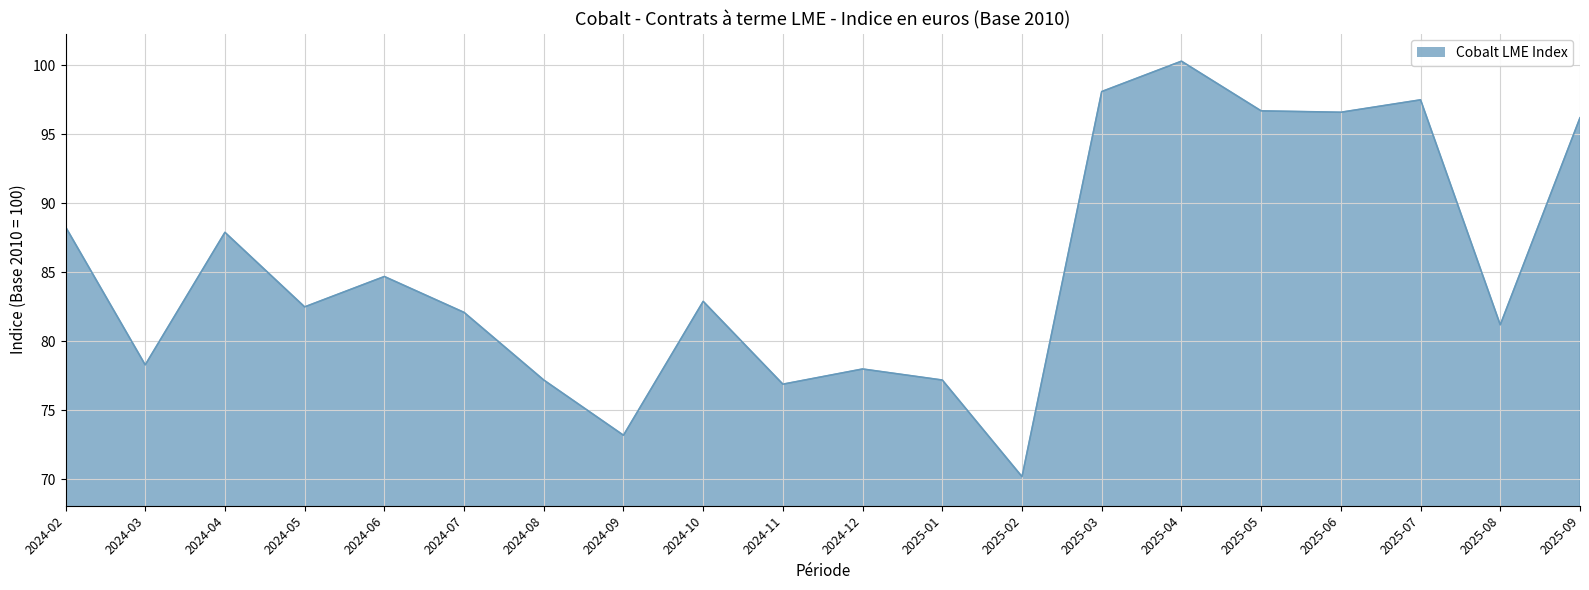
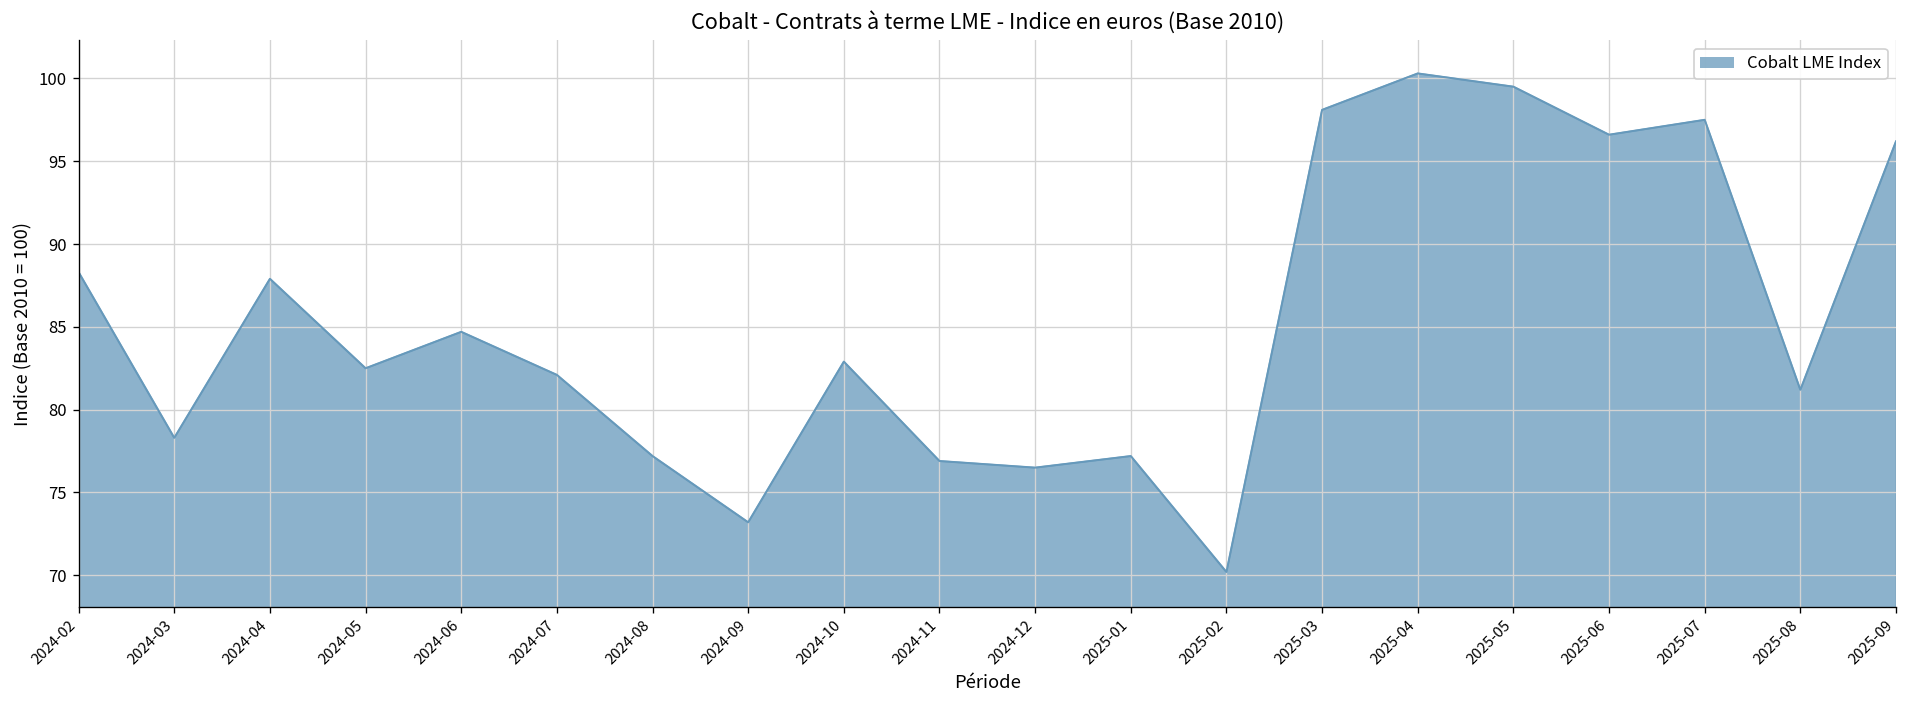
  {
    "2024-02": 88.3,
    "2024-03": 78.3,
    "2024-04": 87.9,
    "2024-05": 82.5,
    "2024-06": 84.7,
    "2024-07": 82.1,
    "2024-08": 77.2,
    "2024-09": 73.2,
    "2024-10": 82.9,
    "2024-11": 76.9,
-   "2024-12": 78.0,
+   "2024-12": 76.5,
    "2025-01": 77.2,
    "2025-02": 70.2,
    "2025-03": 98.1,
    "2025-04": 100.3,
-   "2025-05": 96.7,
+   "2025-05": 99.5,
    "2025-06": 96.6,
    "2025-07": 97.5,
    "2025-08": 81.2,
    "2025-09": 96.2
  }
